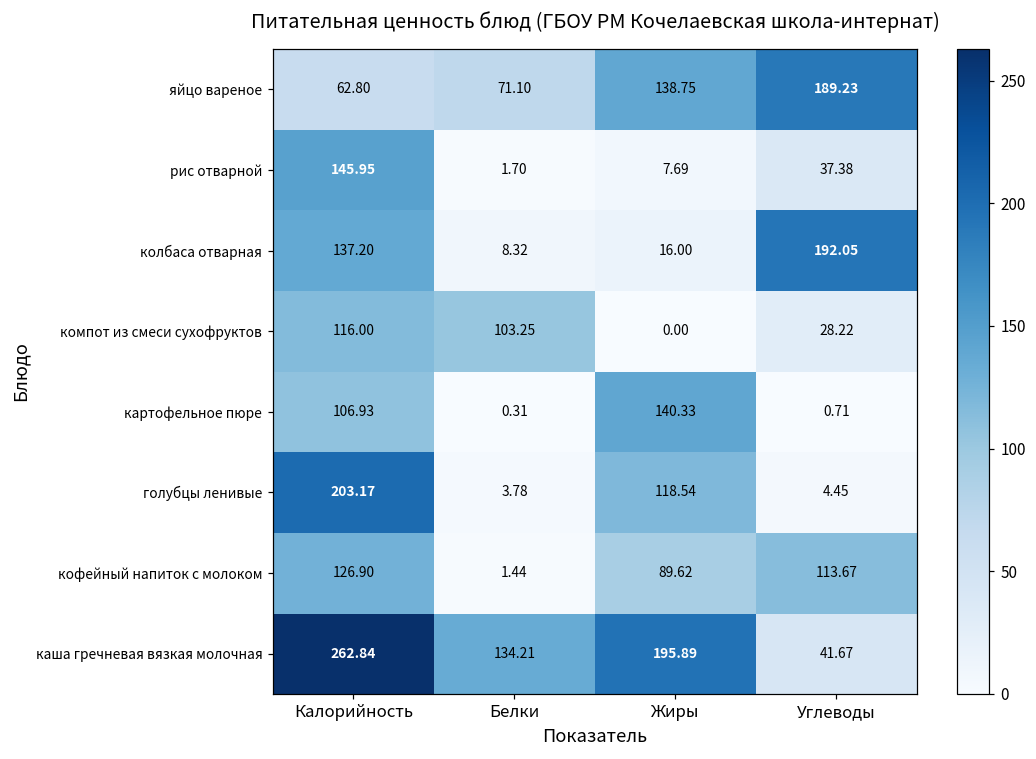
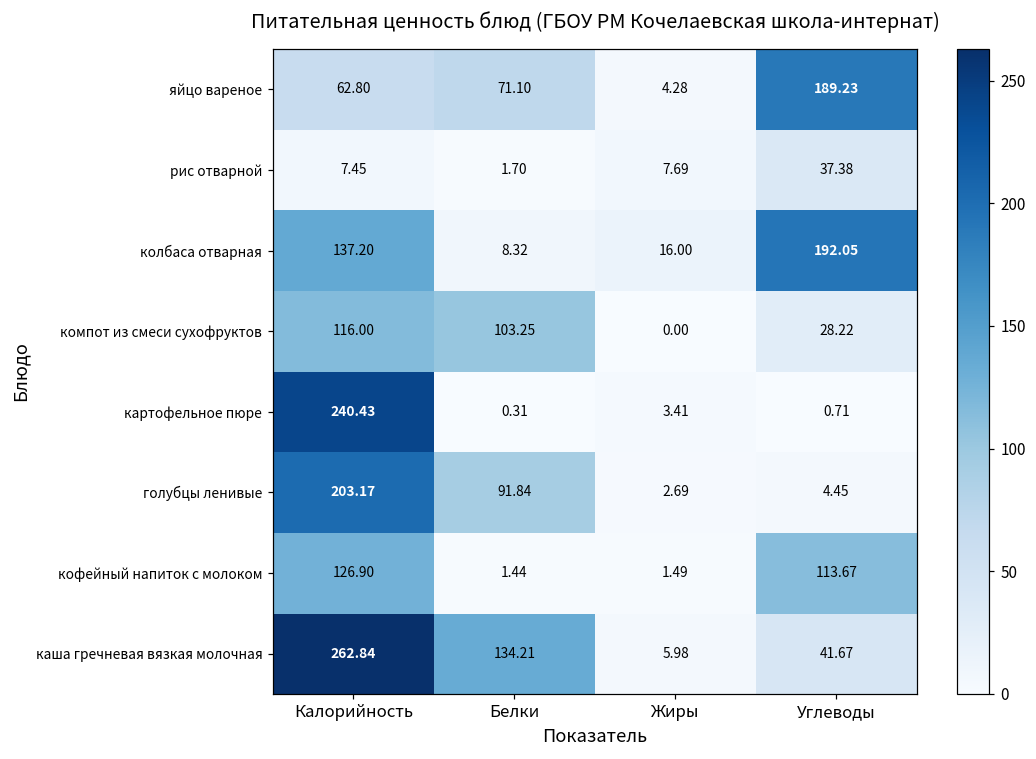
  {
    "яйцо вареное": {
      "Калорийность": 62.80,
      "Белки": 71.10,
-     "Жиры": 138.75,
+     "Жиры": 4.28,
      "Углеводы": 189.23
    },
    "рис отварной": {
-     "Калорийность": 145.95,
+     "Калорийность": 7.45,
      "Белки": 1.70,
      "Жиры": 7.69,
      "Углеводы": 37.38
    },
    "колбаса отварная": {
      "Калорийность": 137.20,
      "Белки": 8.32,
      "Жиры": 16.00,
      "Углеводы": 192.05
    },
    "компот из смеси сухофруктов": {
      "Калорийность": 116.00,
      "Белки": 103.25,
      "Жиры": 0.00,
      "Углеводы": 28.22
    },
    "картофельное пюре": {
-     "Калорийность": 106.93,
+     "Калорийность": 240.43,
      "Белки": 0.31,
-     "Жиры": 140.33,
+     "Жиры": 3.41,
      "Углеводы": 0.71
    },
    "голубцы ленивые": {
      "Калорийность": 203.17,
-     "Белки": 3.78,
-     "Жиры": 118.54,
+     "Белки": 91.84,
+     "Жиры": 2.69,
      "Углеводы": 4.45
    },
    "кофейный напиток с молоком": {
      "Калорийность": 126.90,
      "Белки": 1.44,
-     "Жиры": 89.62,
+     "Жиры": 1.49,
      "Углеводы": 113.67
    },
    "каша гречневая вязкая молочная": {
      "Калорийность": 262.84,
      "Белки": 134.21,
-     "Жиры": 195.89,
+     "Жиры": 5.98,
      "Углеводы": 41.67
    }
  }
